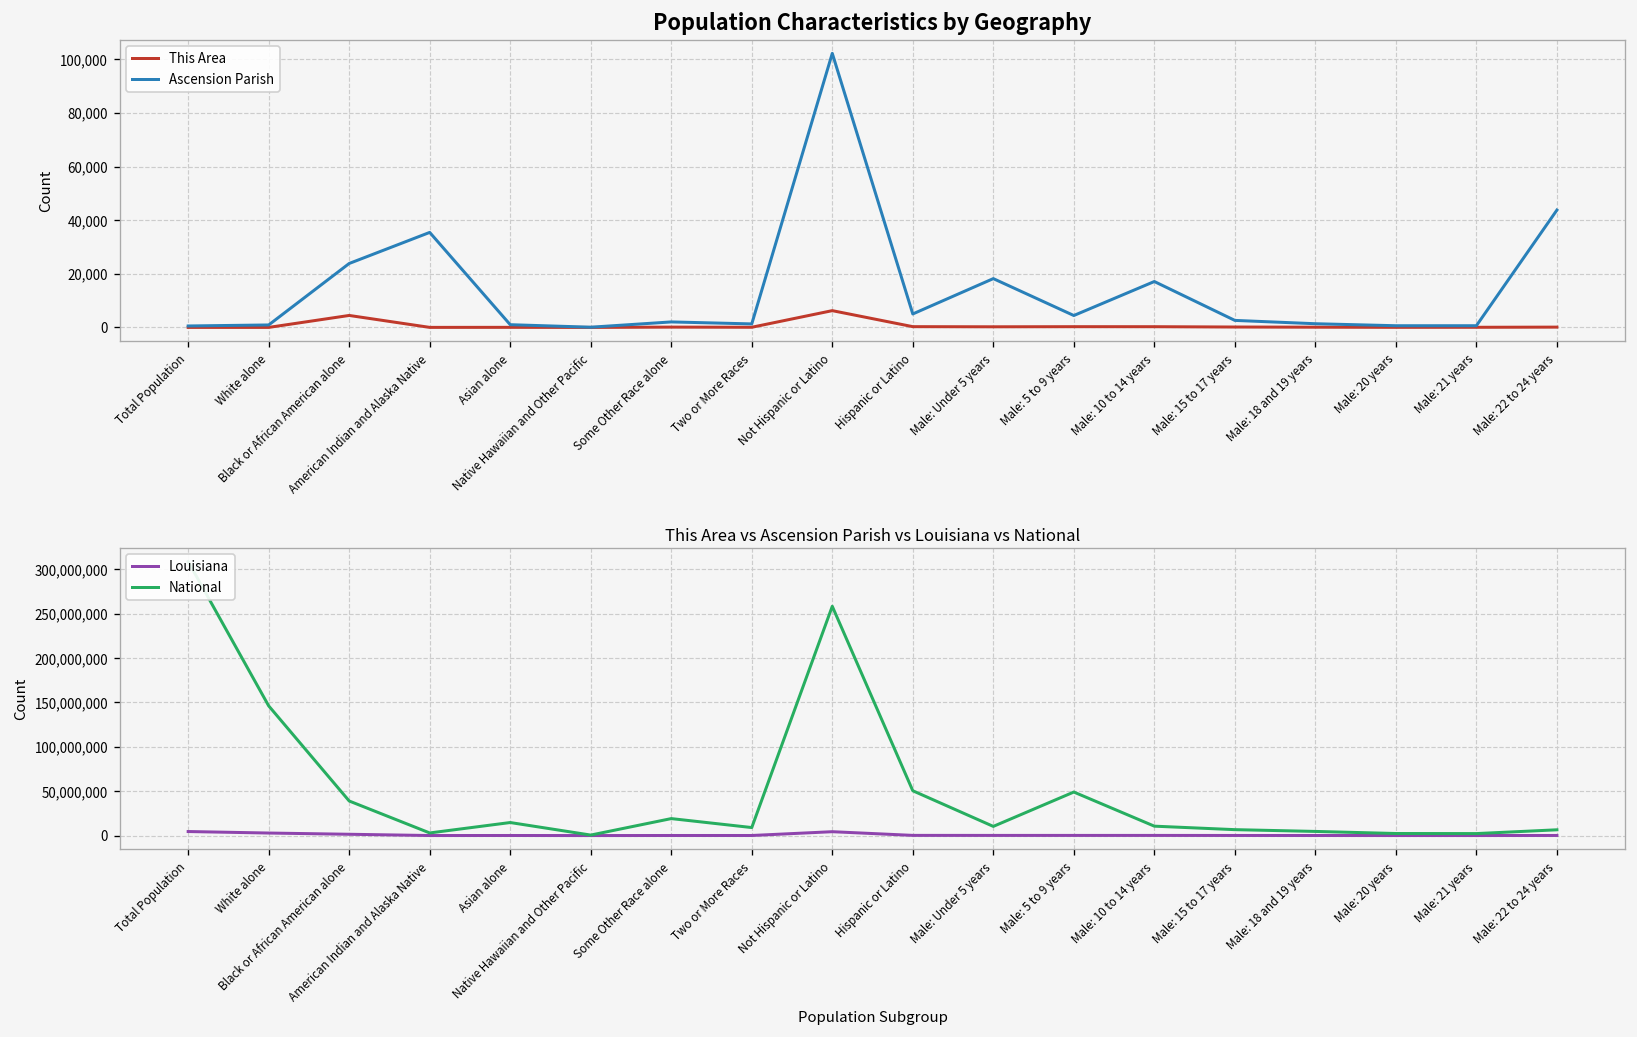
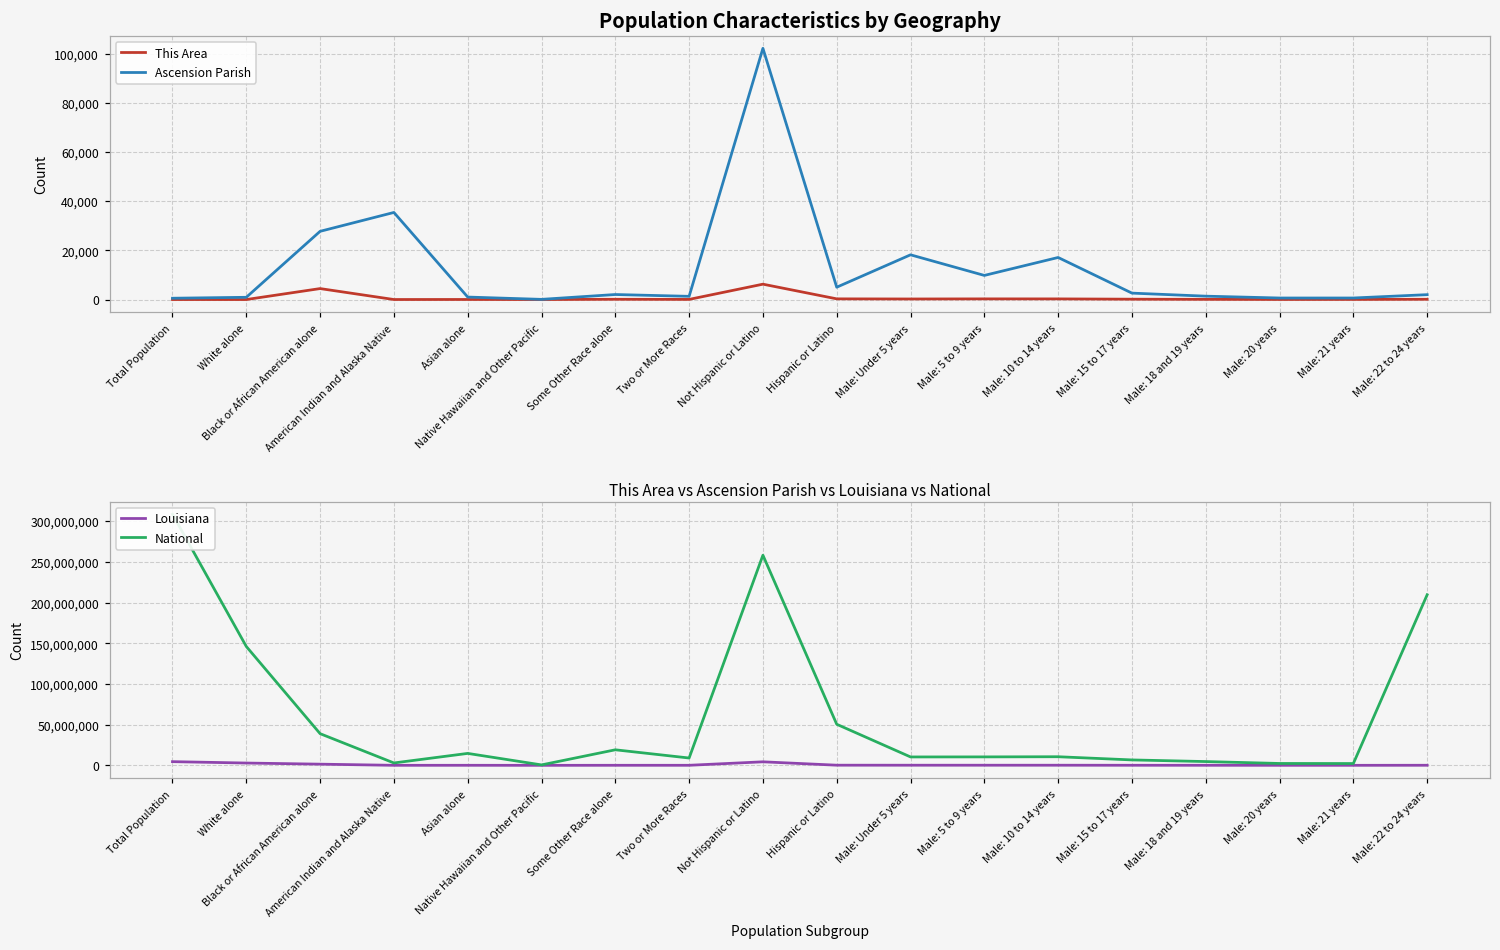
  {
    "Population Characteristics by Geography": {
      "This Area": {
        "Black or African American alone": "4,000",
        "American Indian and Alaska Native": "0",
        "Some Other Race alone": "0",
        "Two or More Races": "0",
        "Not Hispanic or Latino": "6,000",
        "Hispanic or Latino": "0",
        "Male: Under 5 years": "0",
        "Male: 5 to 9 years": "0",
        "Male: 10 to 14 years": "0",
        "Male: 15 to 17 years": "0",
        "Male: 18 and 19 years": "0",
        "Male: 22 to 24 years": "0"
      },
      "Ascension Parish": {
-       "Black or African American alone": "24,000",
+       "Black or African American alone": "28,000",
        "American Indian and Alaska Native": "35,000",
        "Some Other Race alone": "2,000",
        "Two or More Races": "1,000",
        "Not Hispanic or Latino": "102,000",
        "Hispanic or Latino": "5,000",
        "Male: Under 5 years": "18,000",
-       "Male: 5 to 9 years": "4,000",
+       "Male: 5 to 9 years": "10,000",
        "Male: 10 to 14 years": "17,000",
        "Male: 15 to 17 years": "3,000",
        "Male: 18 and 19 years": "1,000",
-       "Male: 22 to 24 years": "44,000"
+       "Male: 22 to 24 years": "2,000"
      }
    },
    "This Area vs Ascension Parish vs Louisiana vs National": {
      "Louisiana": {
        "Total Population": "0",
        "White alone": "0",
        "Black or African American alone": "0",
        "Asian alone": "0",
        "Some Other Race alone": "0",
        "Two or More Races": "0",
        "Not Hispanic or Latino": "0",
        "Hispanic or Latino": "0",
        "Male: Under 5 years": "0",
        "Male: 5 to 9 years": "0",
        "Male: 10 to 14 years": "0",
        "Male: 15 to 17 years": "0",
        "Male: 18 and 19 years": "0",
        "Male: 22 to 24 years": "0"
      },
      "National": {
        "White alone": "150,000,000",
        "Black or African American alone": "40,000,000",
        "Asian alone": "10,000,000",
        "Some Other Race alone": "20,000,000",
        "Two or More Races": "10,000,000",
        "Not Hispanic or Latino": "260,000,000",
        "Hispanic or Latino": "50,000,000",
        "Male: Under 5 years": "10,000,000",
-       "Male: 5 to 9 years": "50,000,000",
+       "Male: 5 to 9 years": "10,000,000",
        "Male: 10 to 14 years": "10,000,000",
        "Male: 15 to 17 years": "10,000,000",
        "Male: 18 and 19 years": "0",
-       "Male: 22 to 24 years": "10,000,000"
+       "Male: 22 to 24 years": "210,000,000"
      }
    }
  }
